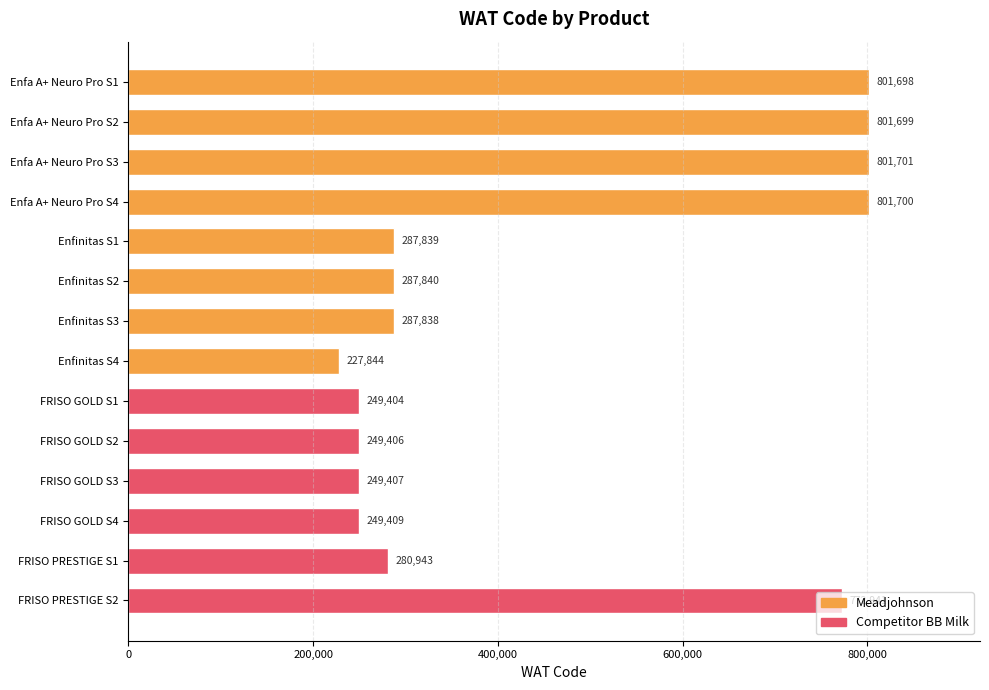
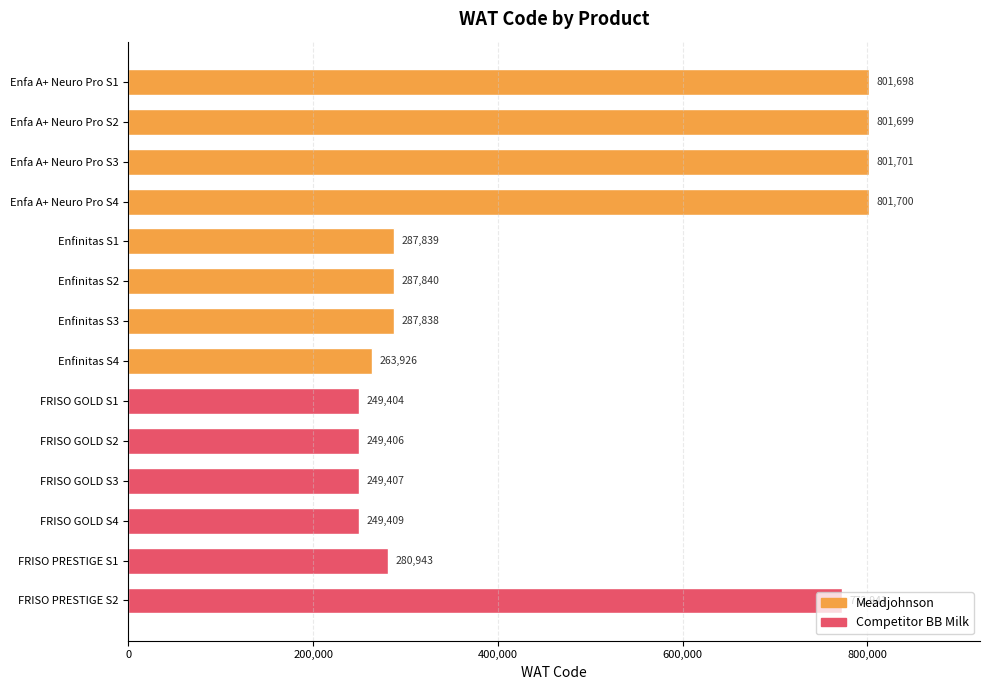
  {
    "Enfa A+ Neuro Pro S1": "801,698",
    "Enfa A+ Neuro Pro S2": "801,699",
    "Enfa A+ Neuro Pro S3": "801,701",
    "Enfa A+ Neuro Pro S4": "801,700",
    "Enfinitas S1": "287,839",
    "Enfinitas S2": "287,840",
    "Enfinitas S3": "287,838",
-   "Enfinitas S4": "227,844",
+   "Enfinitas S4": "263,926",
    "FRISO GOLD S1": "249,404",
    "FRISO GOLD S2": "249,406",
    "FRISO GOLD S3": "249,407",
    "FRISO GOLD S4": "249,409",
    "FRISO PRESTIGE S1": "280,943"
  }
